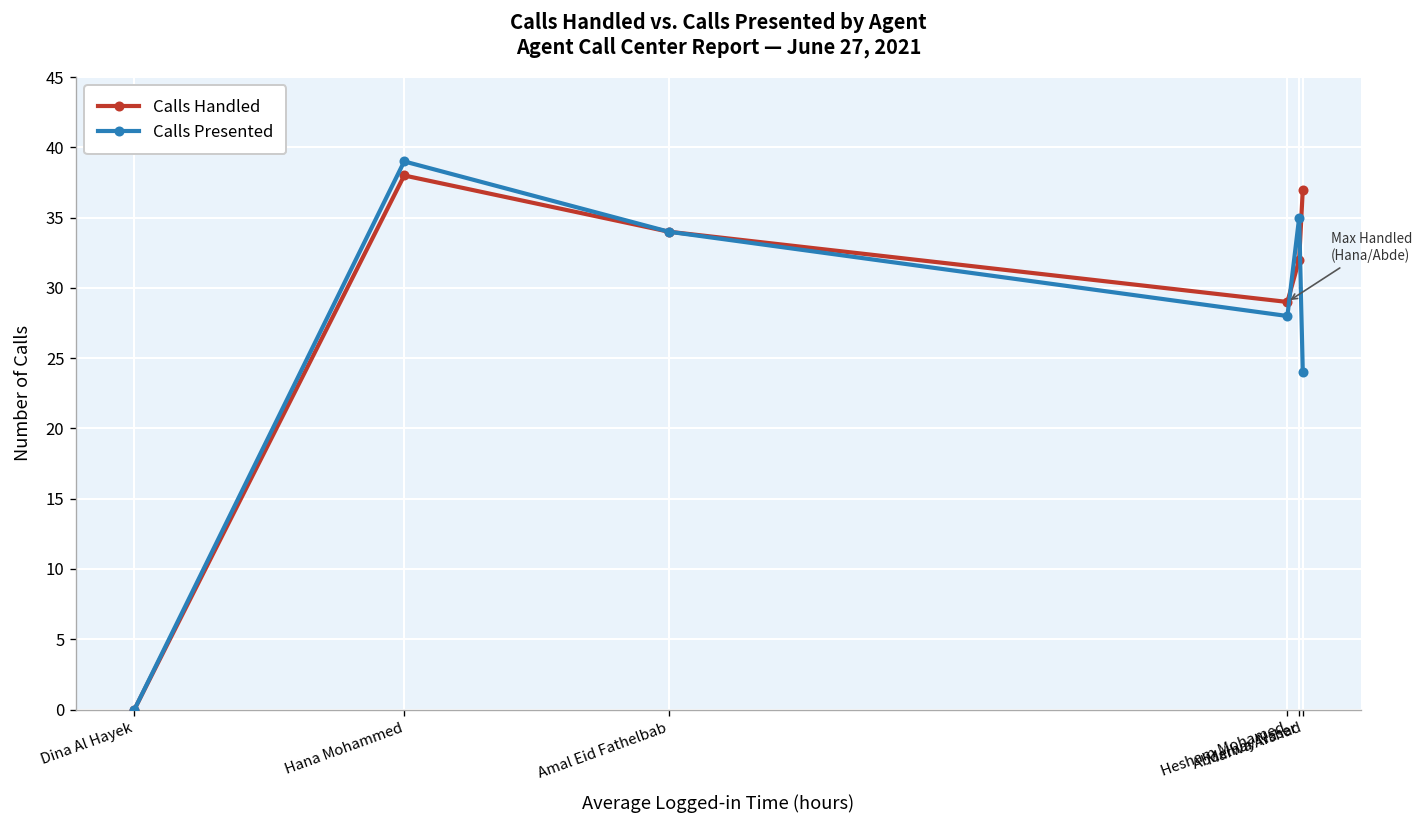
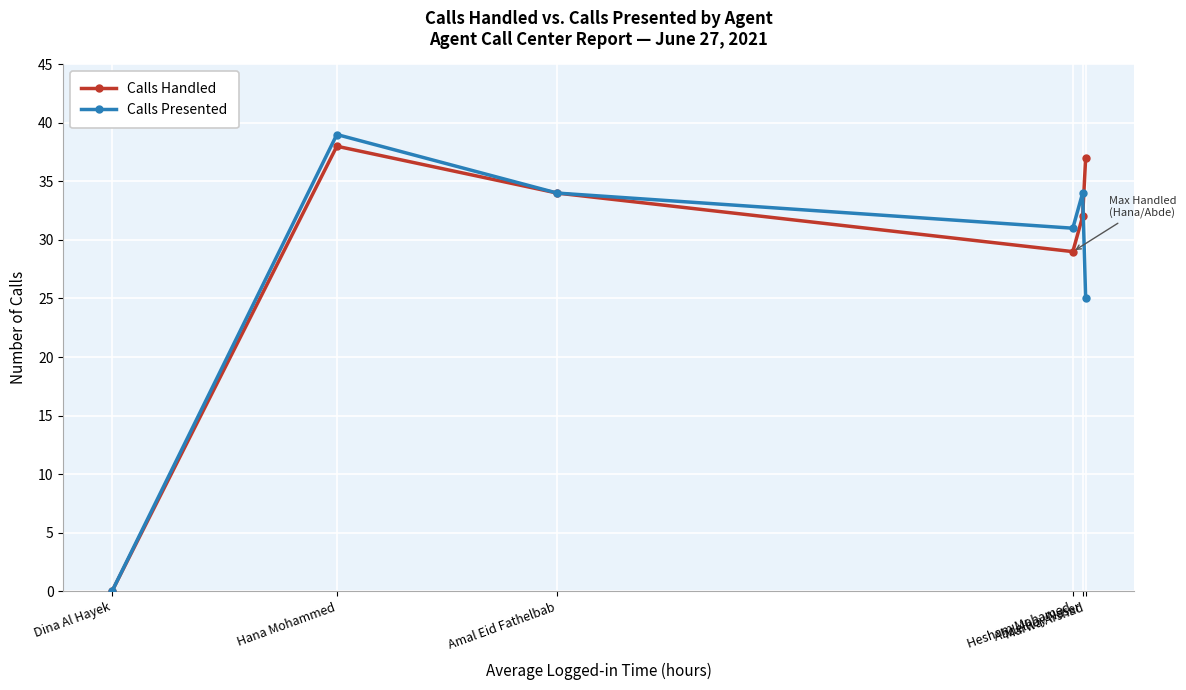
  {
    "Calls Handled": {
      "Hana Mohammed": 38,
      "Hesham Mohamed": 29,
      "Abdelhay Naser": 32,
      "Marwa Arshad": 37
    },
    "Calls Presented": {
      "Hana Mohammed": 39,
-     "Hesham Mohamed": 28,
-     "Abdelhay Naser": 35,
-     "Marwa Arshad": 24
+     "Hesham Mohamed": 31,
+     "Abdelhay Naser": 34,
+     "Marwa Arshad": 25
    }
  }
